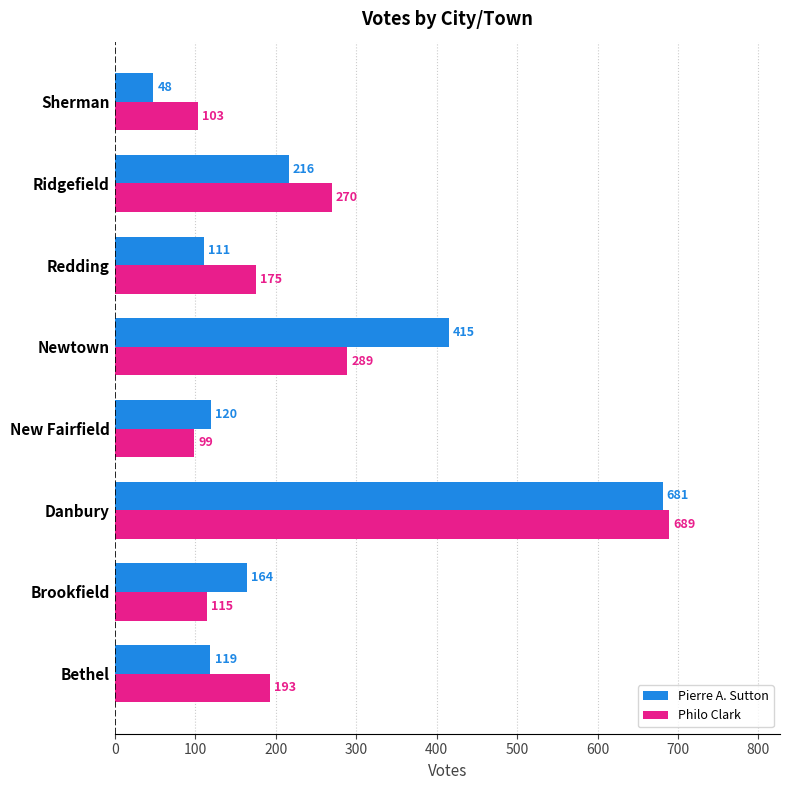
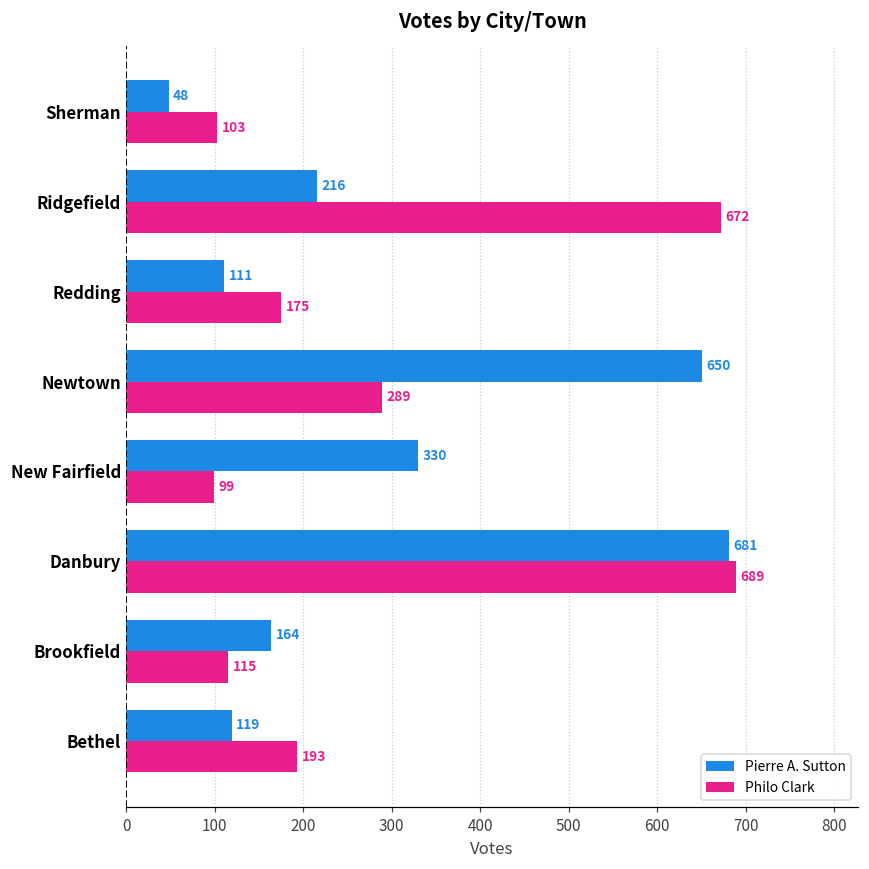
  {
    "Pierre A. Sutton": {
      "Sherman": 48,
      "Ridgefield": 216,
      "Redding": 111,
-     "Newtown": 415,
-     "New Fairfield": 120,
+     "Newtown": 650,
+     "New Fairfield": 330,
      "Danbury": 681,
      "Brookfield": 164,
      "Bethel": 119
    },
    "Philo Clark": {
      "Sherman": 103,
-     "Ridgefield": 270,
+     "Ridgefield": 672,
      "Redding": 175,
      "Newtown": 289,
      "New Fairfield": 99,
      "Danbury": 689,
      "Brookfield": 115,
      "Bethel": 193
    }
  }
